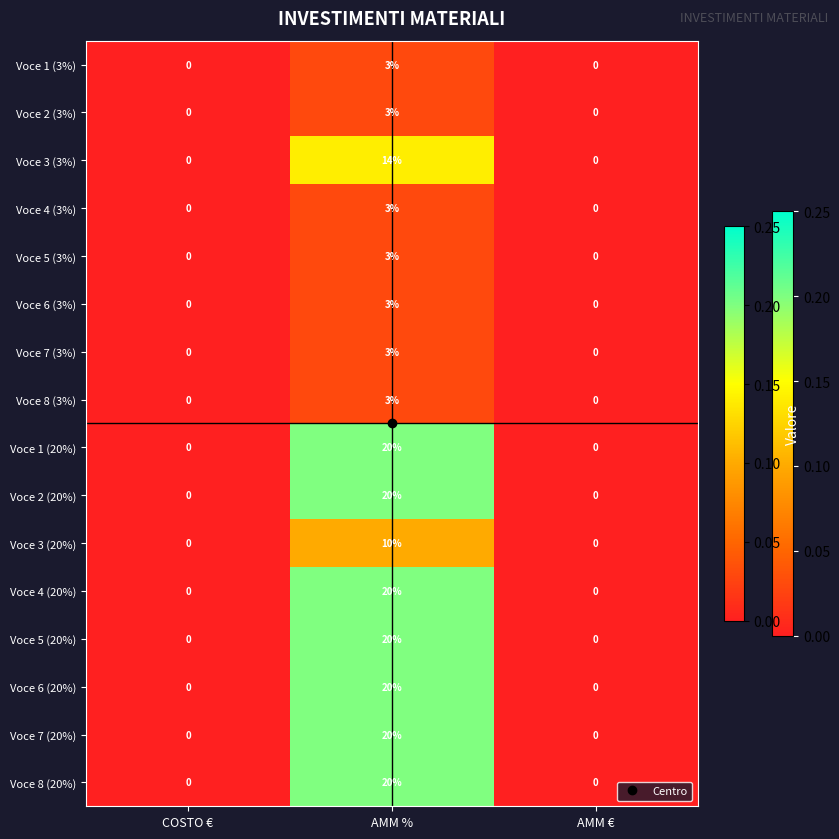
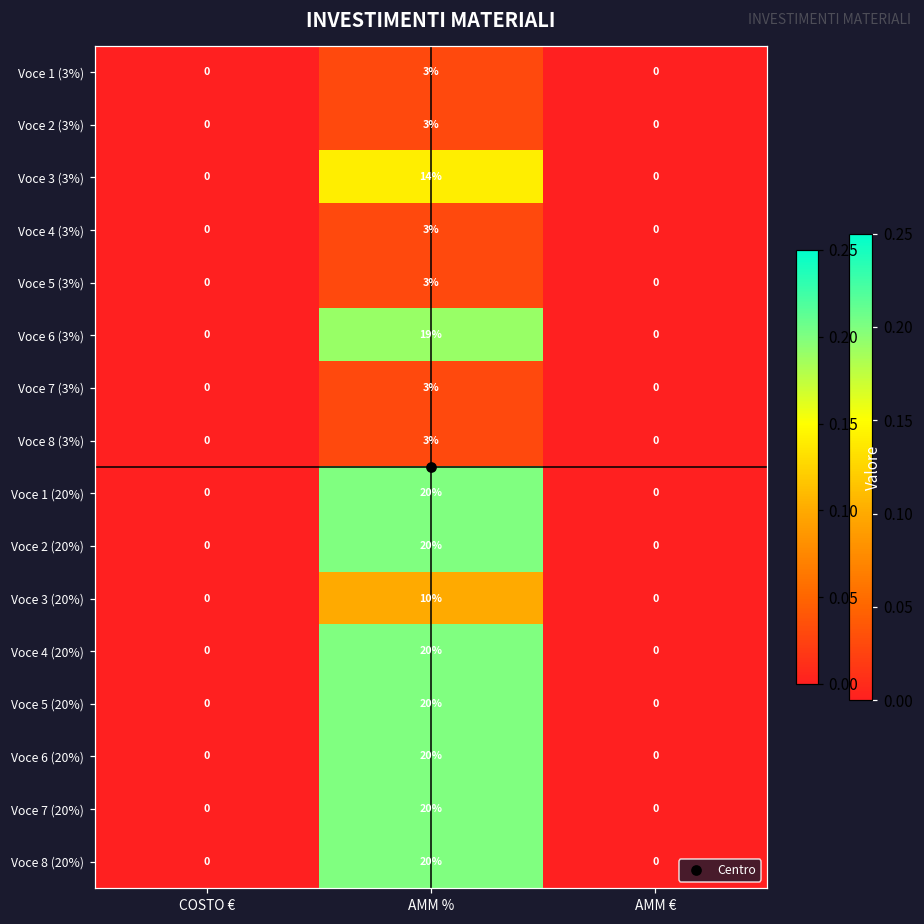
  {
    "Voce 1 (3%)": {
      "COSTO €": "0",
      "AMM %": "3%",
      "AMM €": "0"
    },
    "Voce 2 (3%)": {
      "COSTO €": "0",
      "AMM %": "3%",
      "AMM €": "0"
    },
    "Voce 3 (3%)": {
      "COSTO €": "0",
      "AMM %": "14%",
      "AMM €": "0"
    },
    "Voce 4 (3%)": {
      "COSTO €": "0",
      "AMM %": "3%",
      "AMM €": "0"
    },
    "Voce 5 (3%)": {
      "COSTO €": "0",
      "AMM %": "3%",
      "AMM €": "0"
    },
    "Voce 6 (3%)": {
      "COSTO €": "0",
-     "AMM %": "3%",
+     "AMM %": "19%",
      "AMM €": "0"
    },
    "Voce 7 (3%)": {
      "COSTO €": "0",
      "AMM %": "3%",
      "AMM €": "0"
    },
    "Voce 8 (3%)": {
      "COSTO €": "0",
      "AMM %": "3%",
      "AMM €": "0"
    },
    "Voce 1 (20%)": {
      "COSTO €": "0",
      "AMM %": "20%",
      "AMM €": "0"
    },
    "Voce 2 (20%)": {
      "COSTO €": "0",
      "AMM %": "20%",
      "AMM €": "0"
    },
    "Voce 3 (20%)": {
      "COSTO €": "0",
      "AMM %": "10%",
      "AMM €": "0"
    },
    "Voce 4 (20%)": {
      "COSTO €": "0",
      "AMM %": "20%",
      "AMM €": "0"
    },
    "Voce 5 (20%)": {
      "COSTO €": "0",
      "AMM %": "20%",
      "AMM €": "0"
    },
    "Voce 6 (20%)": {
      "COSTO €": "0",
      "AMM %": "20%",
      "AMM €": "0"
    },
    "Voce 7 (20%)": {
      "COSTO €": "0",
      "AMM %": "20%",
      "AMM €": "0"
    },
    "Voce 8 (20%)": {
      "COSTO €": "0",
      "AMM %": "20%",
      "AMM €": "0"
    }
  }
